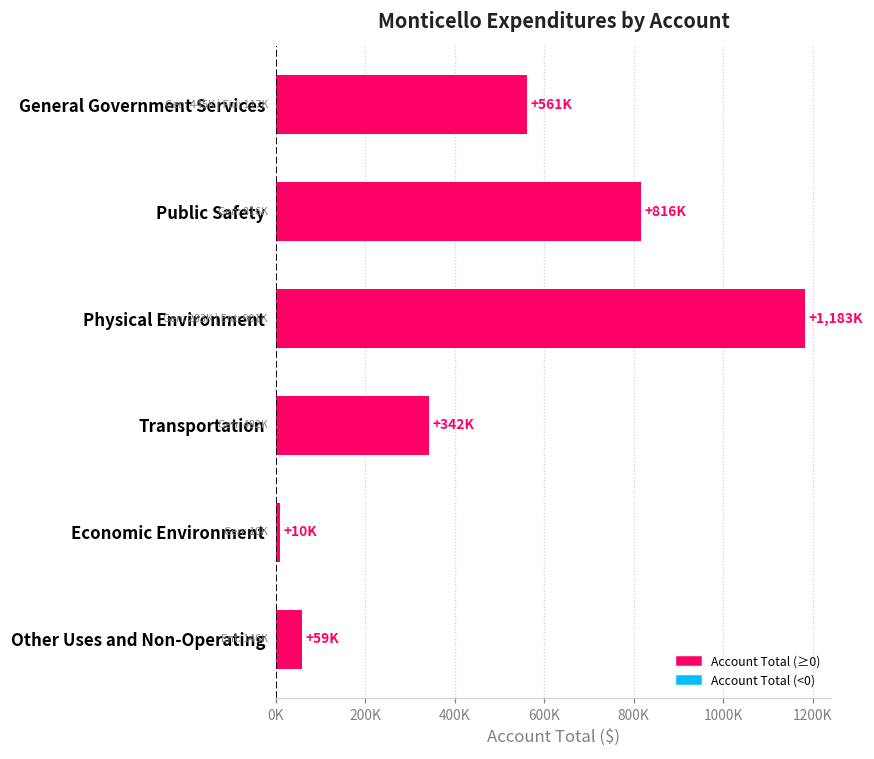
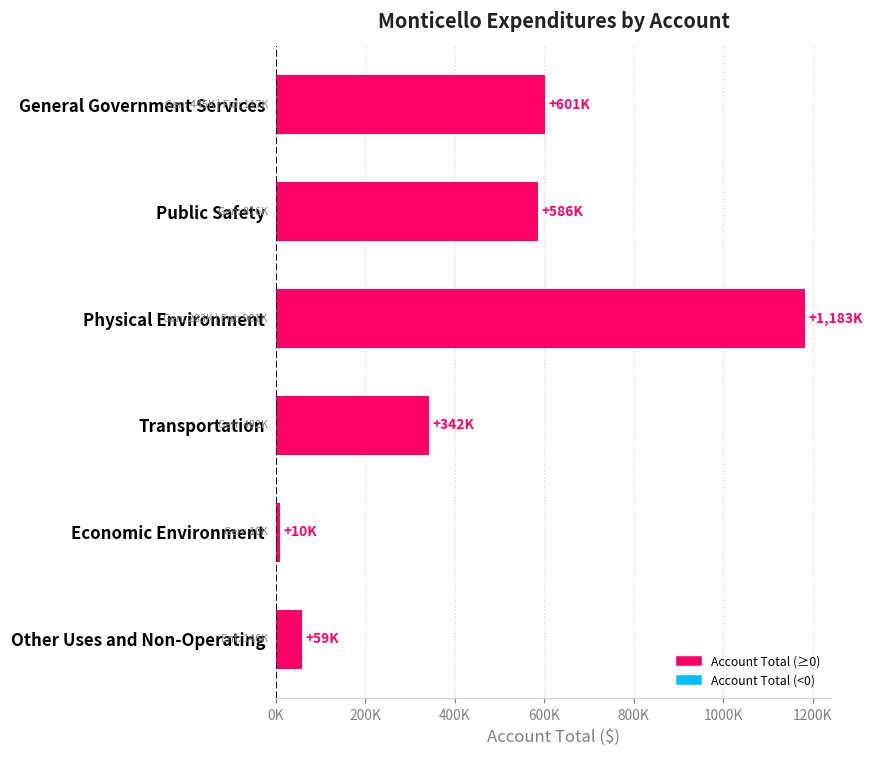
  {
-   "General Government Services": "+561K",
-   "Public Safety": "+816K",
+   "General Government Services": "+601K",
+   "Public Safety": "+586K",
    "Physical Environment": "+1,183K",
    "Transportation": "+342K",
    "Economic Environment": "+10K",
    "Other Uses and Non-Operating": "+59K"
  }
